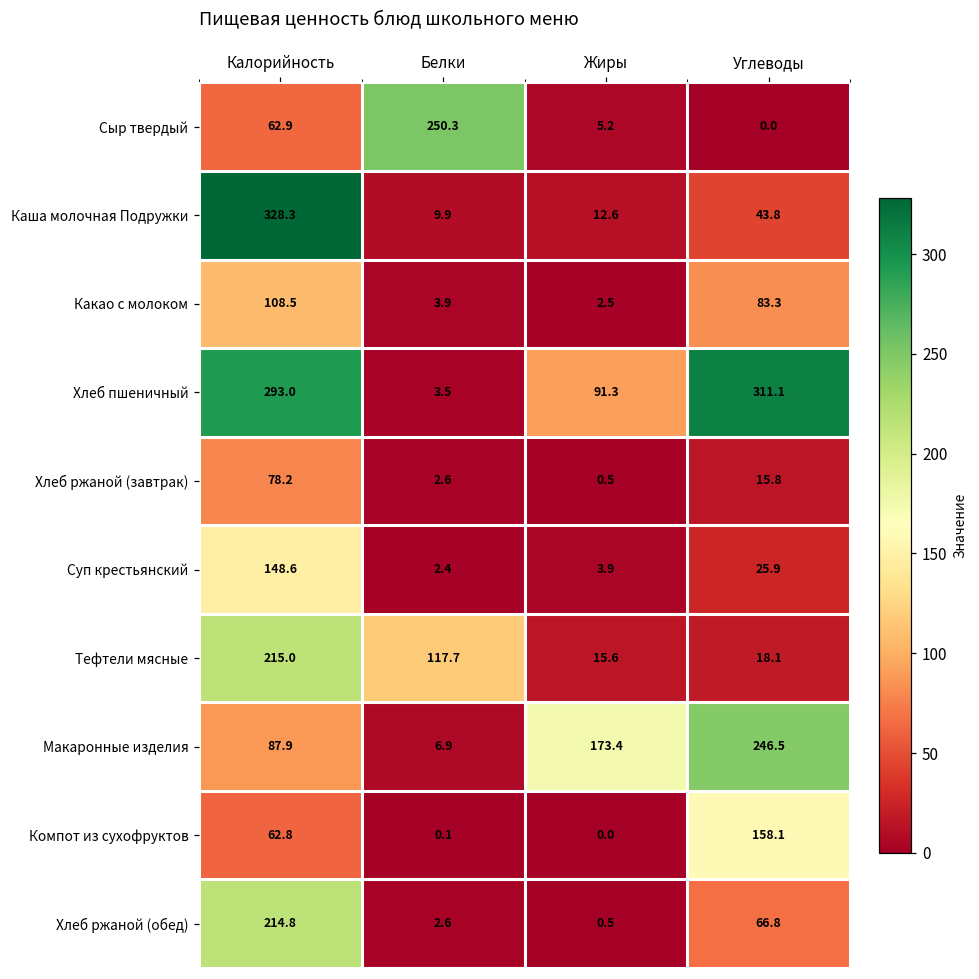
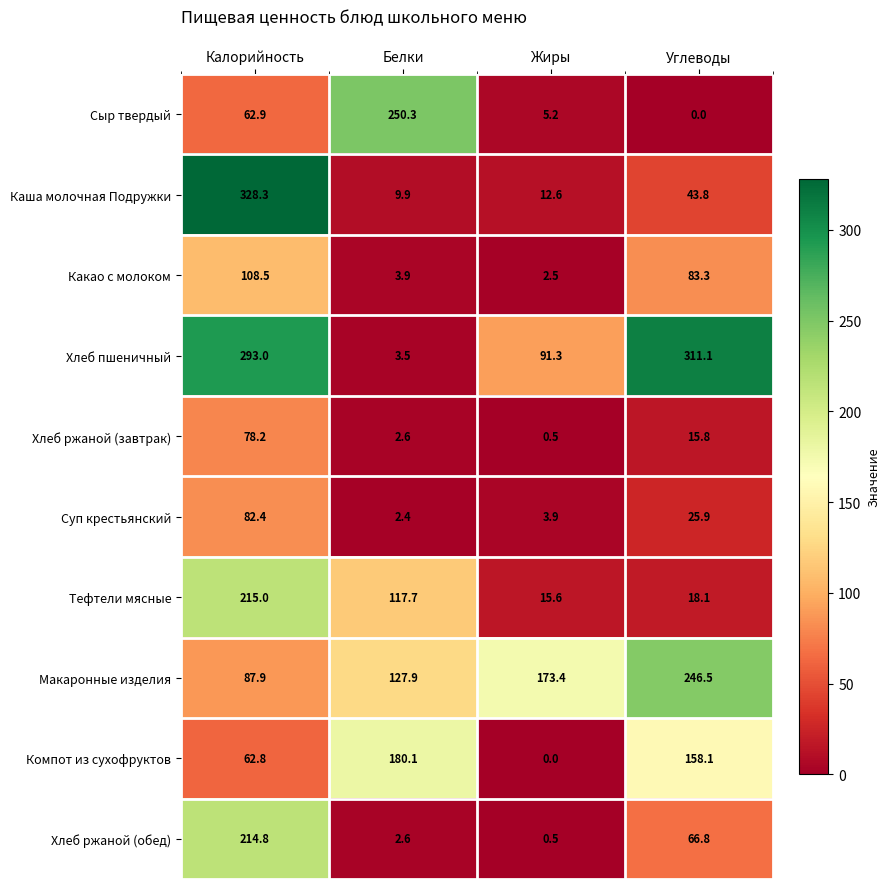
  {
    "Сыр твердый": {
      "Калорийность": 62.9,
      "Белки": 250.3,
      "Жиры": 5.2,
      "Углеводы": 0.0
    },
    "Каша молочная Подружки": {
      "Калорийность": 328.3,
      "Белки": 9.9,
      "Жиры": 12.6,
      "Углеводы": 43.8
    },
    "Какао с молоком": {
      "Калорийность": 108.5,
      "Белки": 3.9,
      "Жиры": 2.5,
      "Углеводы": 83.3
    },
    "Хлеб пшеничный": {
      "Калорийность": 293.0,
      "Белки": 3.5,
      "Жиры": 91.3,
      "Углеводы": 311.1
    },
    "Хлеб ржаной (завтрак)": {
      "Калорийность": 78.2,
      "Белки": 2.6,
      "Жиры": 0.5,
      "Углеводы": 15.8
    },
    "Суп крестьянский": {
-     "Калорийность": 148.6,
+     "Калорийность": 82.4,
      "Белки": 2.4,
      "Жиры": 3.9,
      "Углеводы": 25.9
    },
    "Тефтели мясные": {
      "Калорийность": 215.0,
      "Белки": 117.7,
      "Жиры": 15.6,
      "Углеводы": 18.1
    },
    "Макаронные изделия": {
      "Калорийность": 87.9,
-     "Белки": 6.9,
+     "Белки": 127.9,
      "Жиры": 173.4,
      "Углеводы": 246.5
    },
    "Компот из сухофруктов": {
      "Калорийность": 62.8,
-     "Белки": 0.1,
+     "Белки": 180.1,
      "Жиры": 0.0,
      "Углеводы": 158.1
    },
    "Хлеб ржаной (обед)": {
      "Калорийность": 214.8,
      "Белки": 2.6,
      "Жиры": 0.5,
      "Углеводы": 66.8
    }
  }
